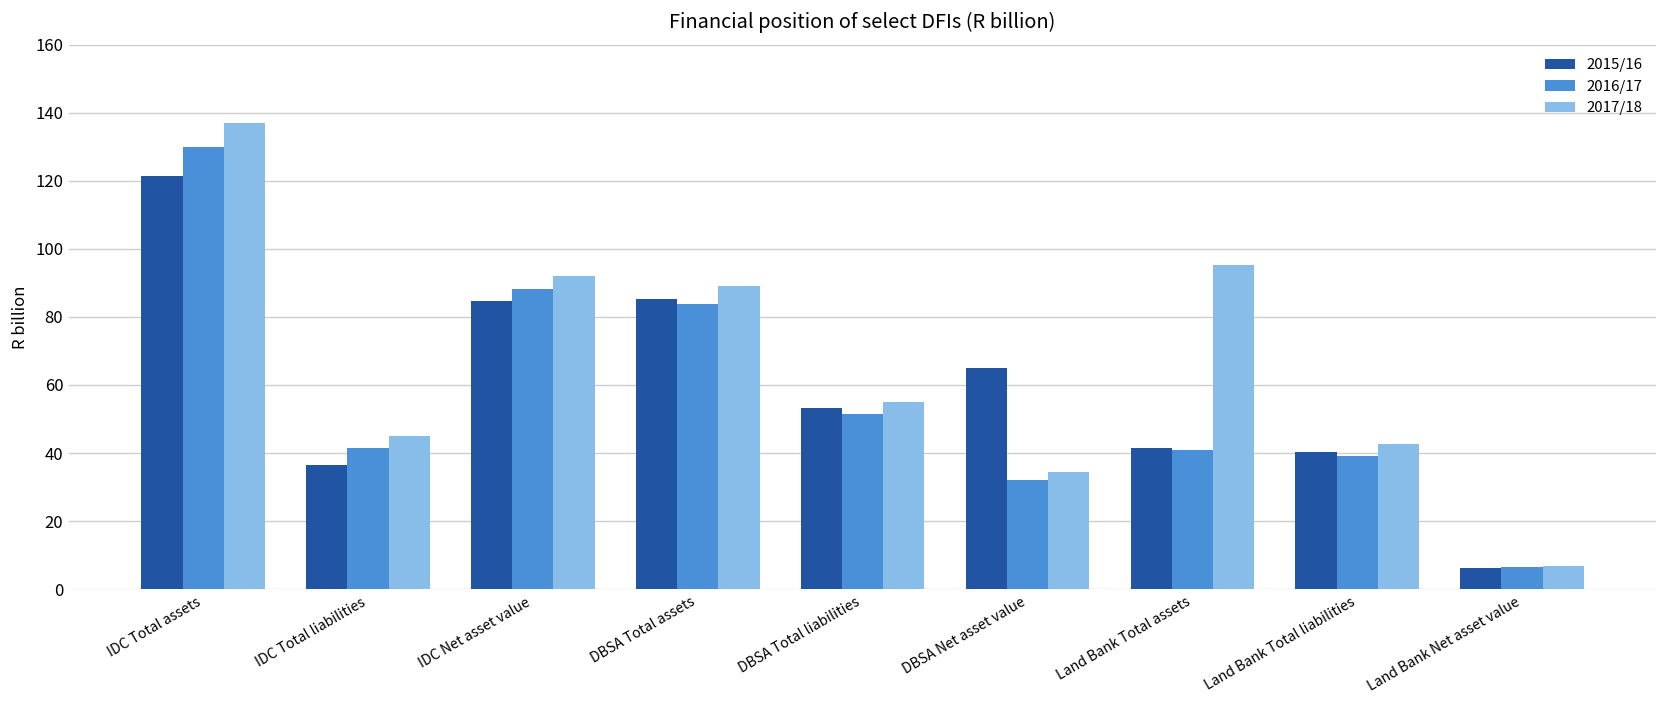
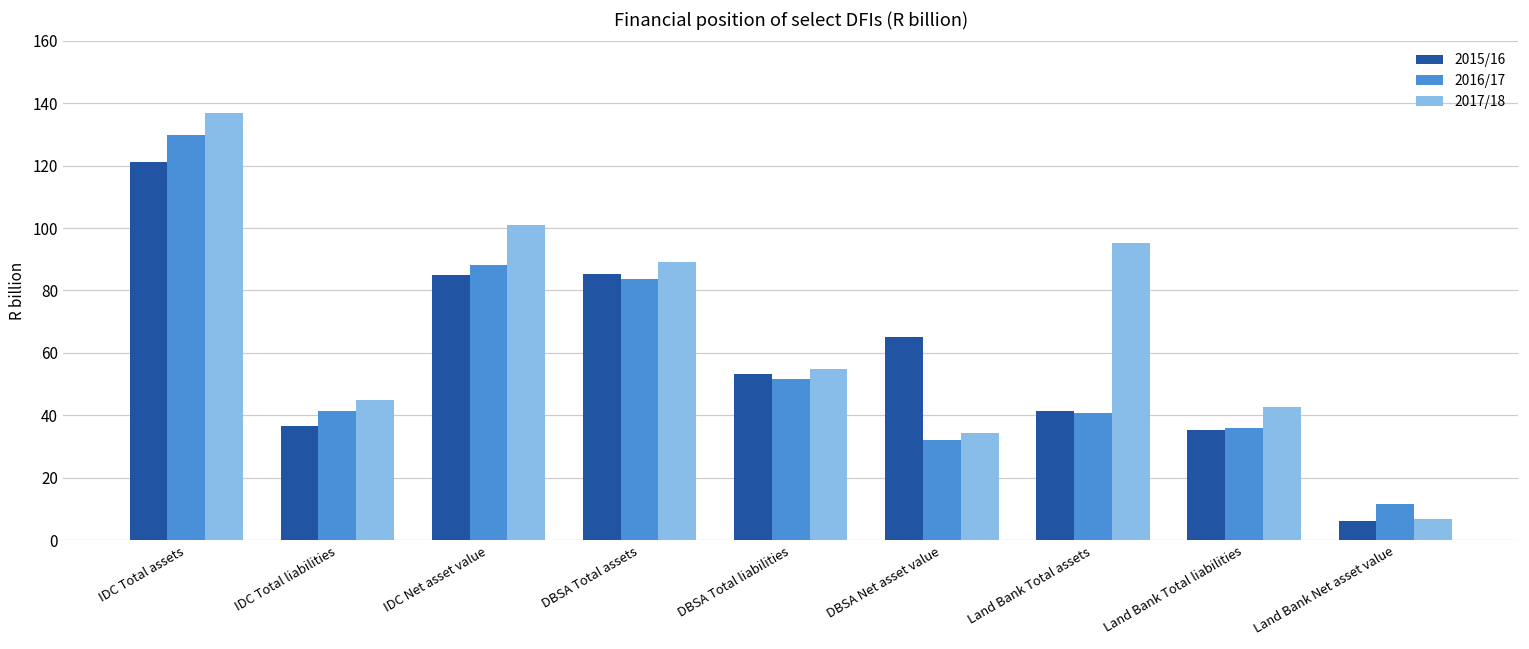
  {
    "2015/16": {
      "IDC Total assets": 121,
      "IDC Total liabilities": 37,
      "IDC Net asset value": 85,
      "DBSA Total assets": 85,
      "DBSA Total liabilities": 53,
      "DBSA Net asset value": 65,
      "Land Bank Total assets": 41,
-     "Land Bank Total liabilities": 40,
+     "Land Bank Total liabilities": 35,
      "Land Bank Net asset value": 6
    },
    "2016/17": {
      "IDC Total assets": 130,
      "IDC Total liabilities": 42,
      "IDC Net asset value": 88,
      "DBSA Total assets": 84,
      "DBSA Total liabilities": 52,
      "DBSA Net asset value": 32,
      "Land Bank Total assets": 41,
-     "Land Bank Total liabilities": 39,
-     "Land Bank Net asset value": 6
+     "Land Bank Total liabilities": 36,
+     "Land Bank Net asset value": 12
    },
    "2017/18": {
      "IDC Total assets": 137,
      "IDC Total liabilities": 45,
-     "IDC Net asset value": 92,
+     "IDC Net asset value": 101,
      "DBSA Total assets": 89,
      "DBSA Total liabilities": 55,
      "DBSA Net asset value": 34,
      "Land Bank Total assets": 95,
      "Land Bank Total liabilities": 43,
      "Land Bank Net asset value": 7
    }
  }
